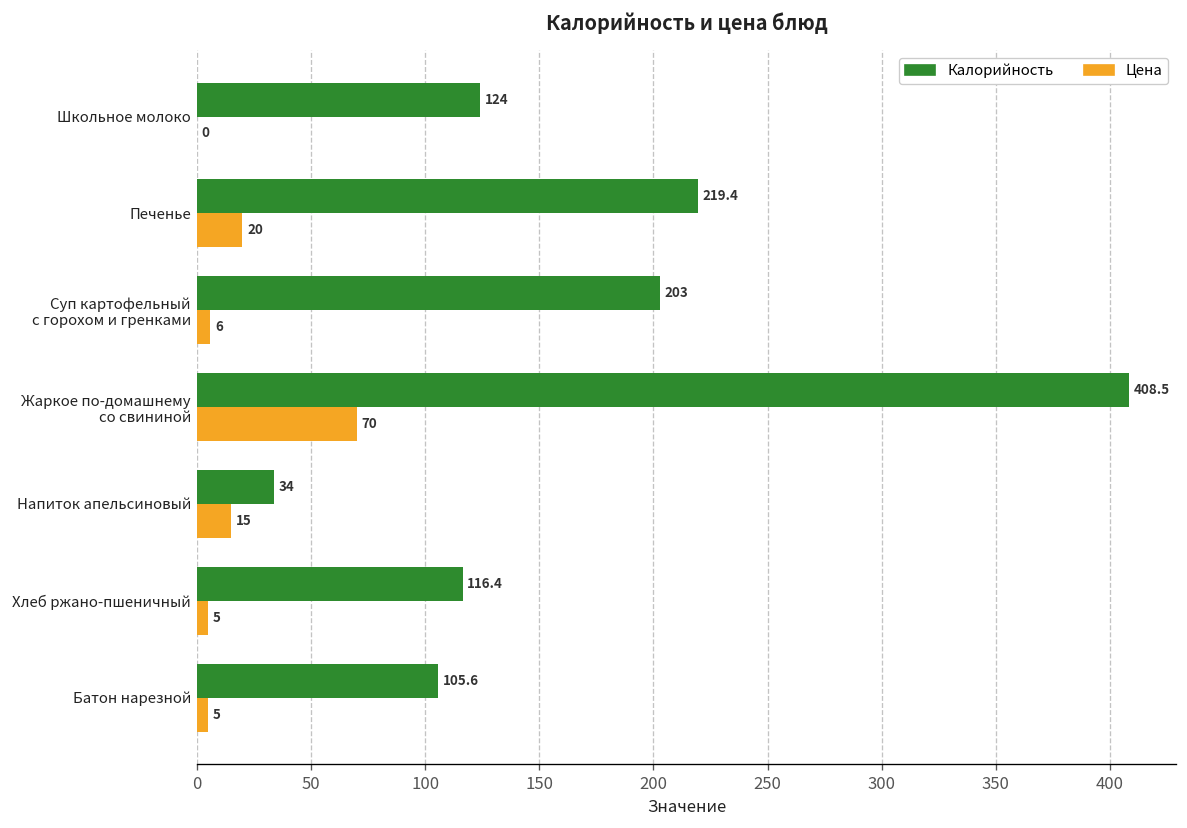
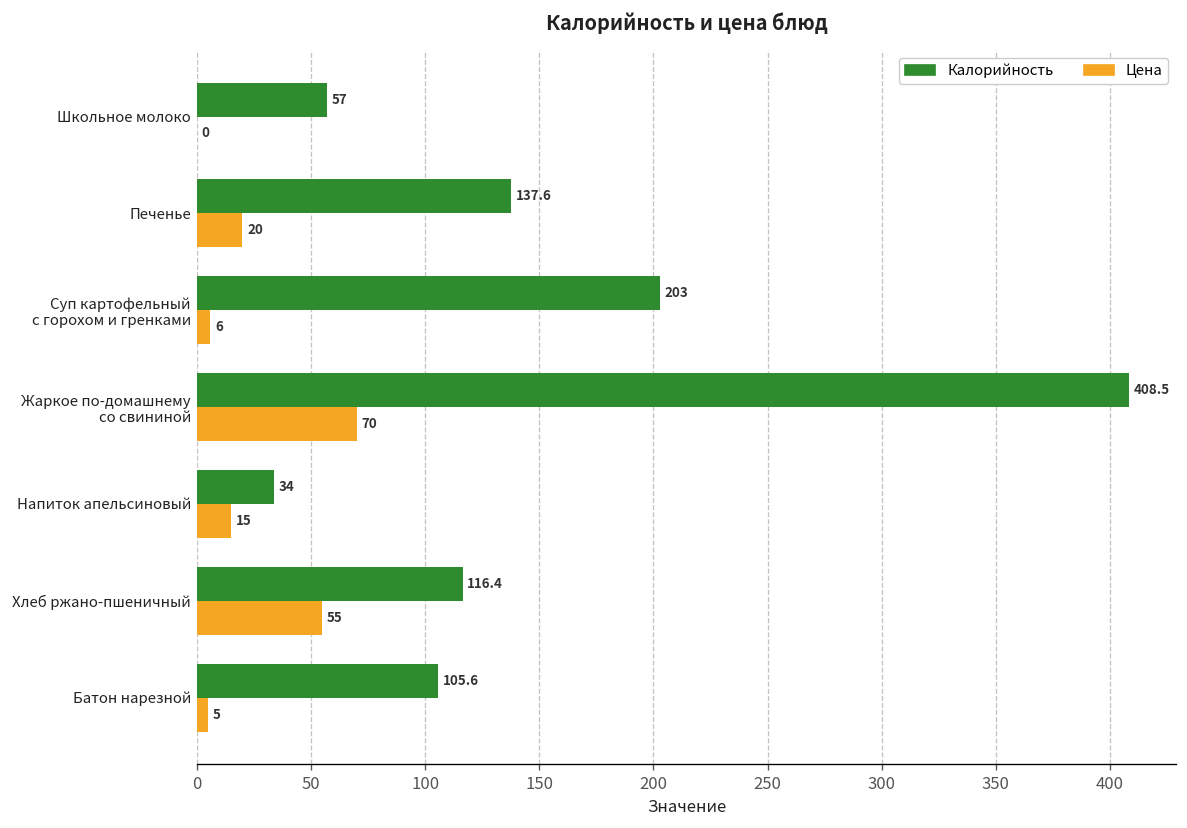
  {
    "Калорийность": {
-     "Школьное молоко": 124,
-     "Печенье": 219.4,
+     "Школьное молоко": 57,
+     "Печенье": 137.6,
      "Суп картофельный с горохом и гренками": 203,
      "Жаркое по-домашнему со свининой": 408.5,
      "Напиток апельсиновый": 34,
      "Хлеб ржано-пшеничный": 116.4,
      "Батон нарезной": 105.6
    },
    "Цена": {
      "Школьное молоко": 0,
      "Печенье": 20,
      "Суп картофельный с горохом и гренками": 6,
      "Жаркое по-домашнему со свининой": 70,
      "Напиток апельсиновый": 15,
-     "Хлеб ржано-пшеничный": 5,
+     "Хлеб ржано-пшеничный": 55,
      "Батон нарезной": 5
    }
  }
